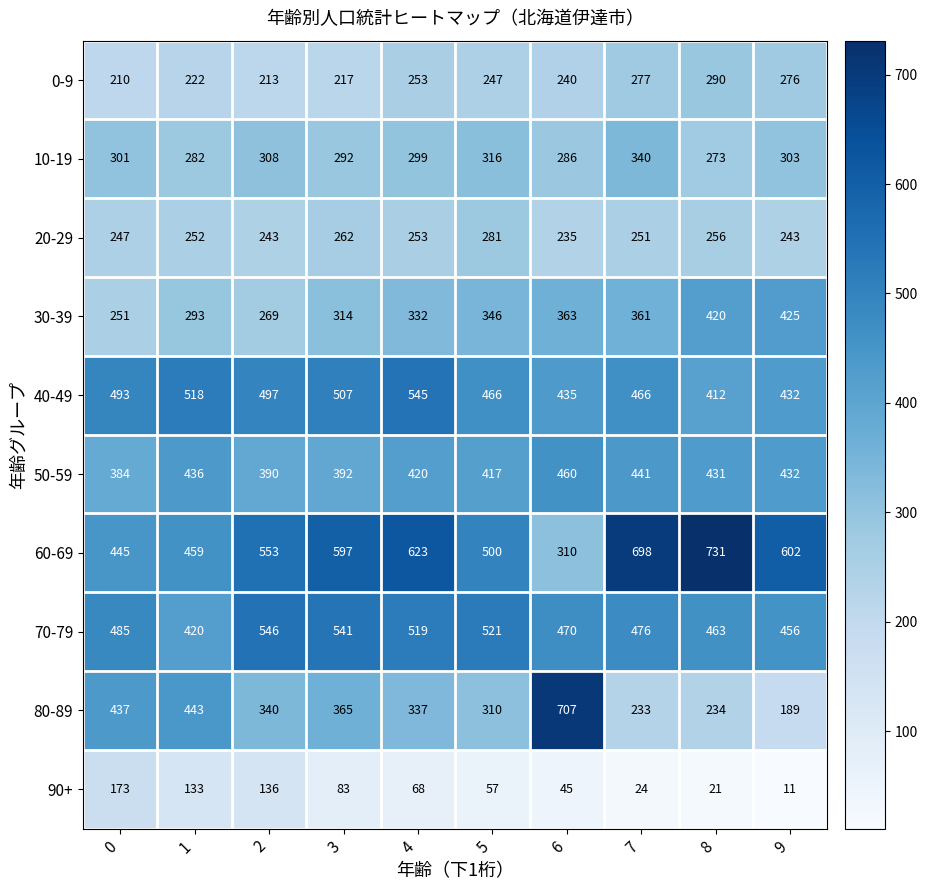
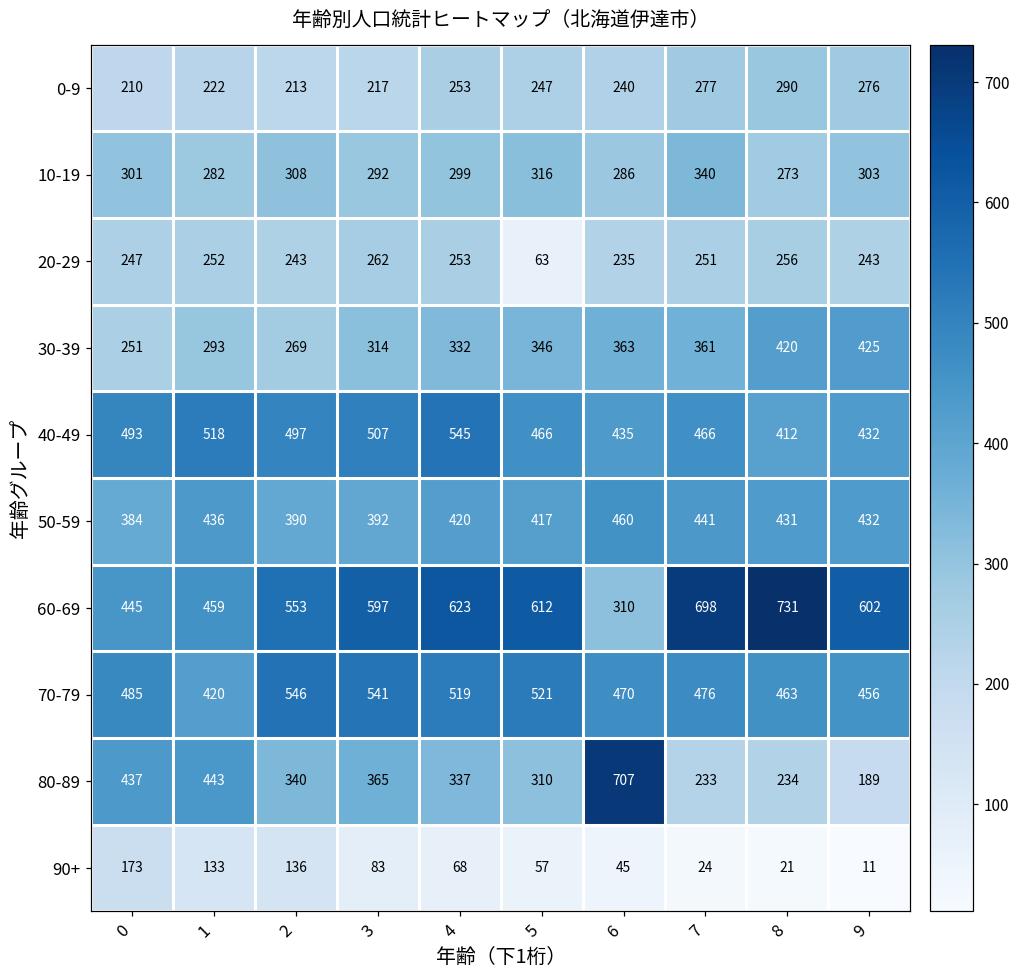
  {
    "0-9": {
      "0": 210,
      "1": 222,
      "2": 213,
      "3": 217,
      "4": 253,
      "5": 247,
      "6": 240,
      "7": 277,
      "8": 290,
      "9": 276
    },
    "10-19": {
      "0": 301,
      "1": 282,
      "2": 308,
      "3": 292,
      "4": 299,
      "5": 316,
      "6": 286,
      "7": 340,
      "8": 273,
      "9": 303
    },
    "20-29": {
      "0": 247,
      "1": 252,
      "2": 243,
      "3": 262,
      "4": 253,
-     "5": 281,
+     "5": 63,
      "6": 235,
      "7": 251,
      "8": 256,
      "9": 243
    },
    "30-39": {
      "0": 251,
      "1": 293,
      "2": 269,
      "3": 314,
      "4": 332,
      "5": 346,
      "6": 363,
      "7": 361,
      "8": 420,
      "9": 425
    },
    "40-49": {
      "0": 493,
      "1": 518,
      "2": 497,
      "3": 507,
      "4": 545,
      "5": 466,
      "6": 435,
      "7": 466,
      "8": 412,
      "9": 432
    },
    "50-59": {
      "0": 384,
      "1": 436,
      "2": 390,
      "3": 392,
      "4": 420,
      "5": 417,
      "6": 460,
      "7": 441,
      "8": 431,
      "9": 432
    },
    "60-69": {
      "0": 445,
      "1": 459,
      "2": 553,
      "3": 597,
      "4": 623,
-     "5": 500,
+     "5": 612,
      "6": 310,
      "7": 698,
      "8": 731,
      "9": 602
    },
    "70-79": {
      "0": 485,
      "1": 420,
      "2": 546,
      "3": 541,
      "4": 519,
      "5": 521,
      "6": 470,
      "7": 476,
      "8": 463,
      "9": 456
    },
    "80-89": {
      "0": 437,
      "1": 443,
      "2": 340,
      "3": 365,
      "4": 337,
      "5": 310,
      "6": 707,
      "7": 233,
      "8": 234,
      "9": 189
    },
    "90+": {
      "0": 173,
      "1": 133,
      "2": 136,
      "3": 83,
      "4": 68,
      "5": 57,
      "6": 45,
      "7": 24,
      "8": 21,
      "9": 11
    }
  }
